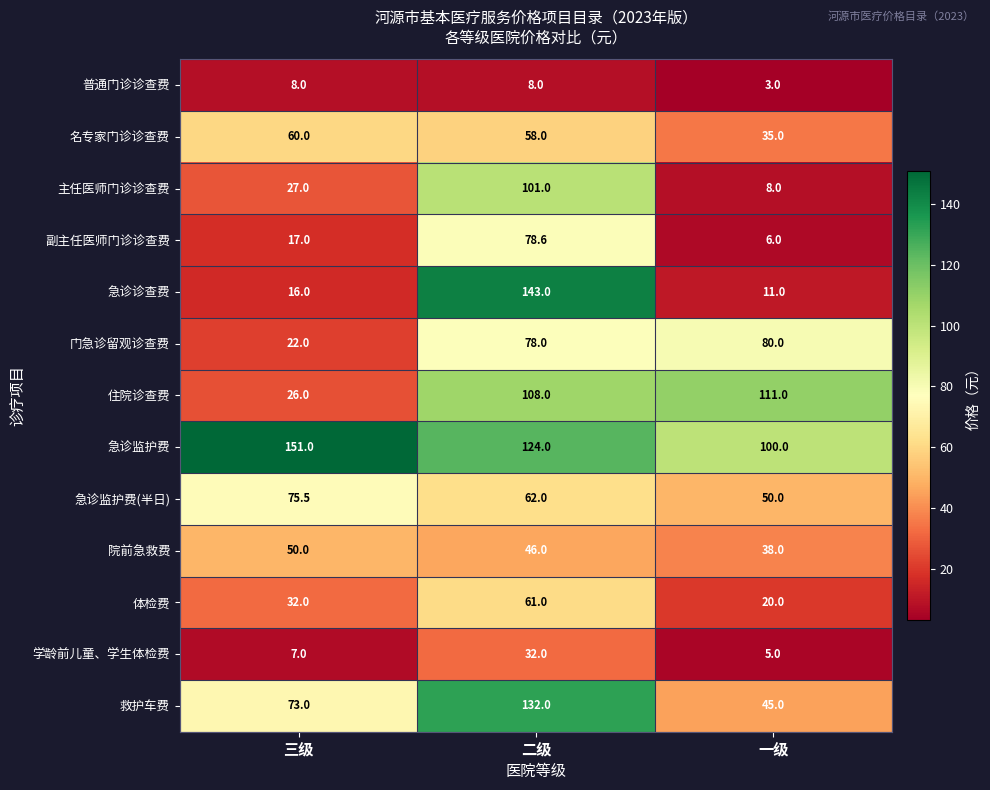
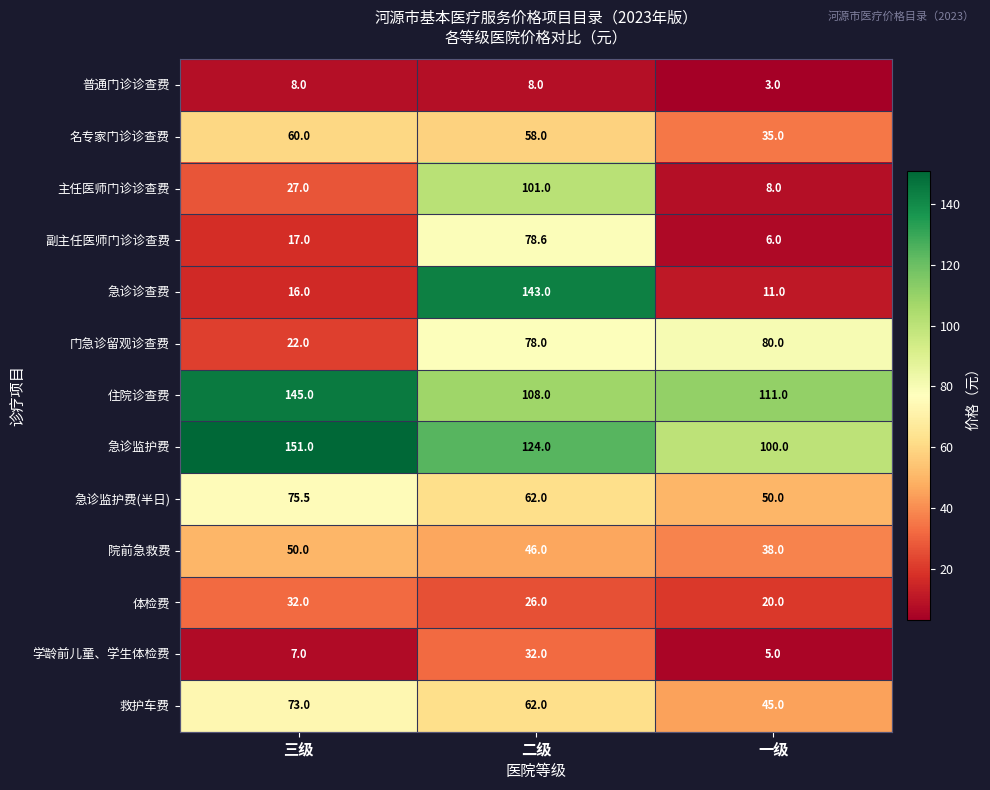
  {
    "普通门诊诊查费": {
      "三级": 8.0,
      "二级": 8.0,
      "一级": 3.0
    },
    "名专家门诊诊查费": {
      "三级": 60.0,
      "二级": 58.0,
      "一级": 35.0
    },
    "主任医师门诊诊查费": {
      "三级": 27.0,
      "二级": 101.0,
      "一级": 8.0
    },
    "副主任医师门诊诊查费": {
      "三级": 17.0,
      "二级": 78.6,
      "一级": 6.0
    },
    "急诊诊查费": {
      "三级": 16.0,
      "二级": 143.0,
      "一级": 11.0
    },
    "门急诊留观诊查费": {
      "三级": 22.0,
      "二级": 78.0,
      "一级": 80.0
    },
    "住院诊查费": {
-     "三级": 26.0,
+     "三级": 145.0,
      "二级": 108.0,
      "一级": 111.0
    },
    "急诊监护费": {
      "三级": 151.0,
      "二级": 124.0,
      "一级": 100.0
    },
    "急诊监护费(半日)": {
      "三级": 75.5,
      "二级": 62.0,
      "一级": 50.0
    },
    "院前急救费": {
      "三级": 50.0,
      "二级": 46.0,
      "一级": 38.0
    },
    "体检费": {
      "三级": 32.0,
-     "二级": 61.0,
+     "二级": 26.0,
      "一级": 20.0
    },
    "学龄前儿童、学生体检费": {
      "三级": 7.0,
      "二级": 32.0,
      "一级": 5.0
    },
    "救护车费": {
      "三级": 73.0,
-     "二级": 132.0,
+     "二级": 62.0,
      "一级": 45.0
    }
  }
